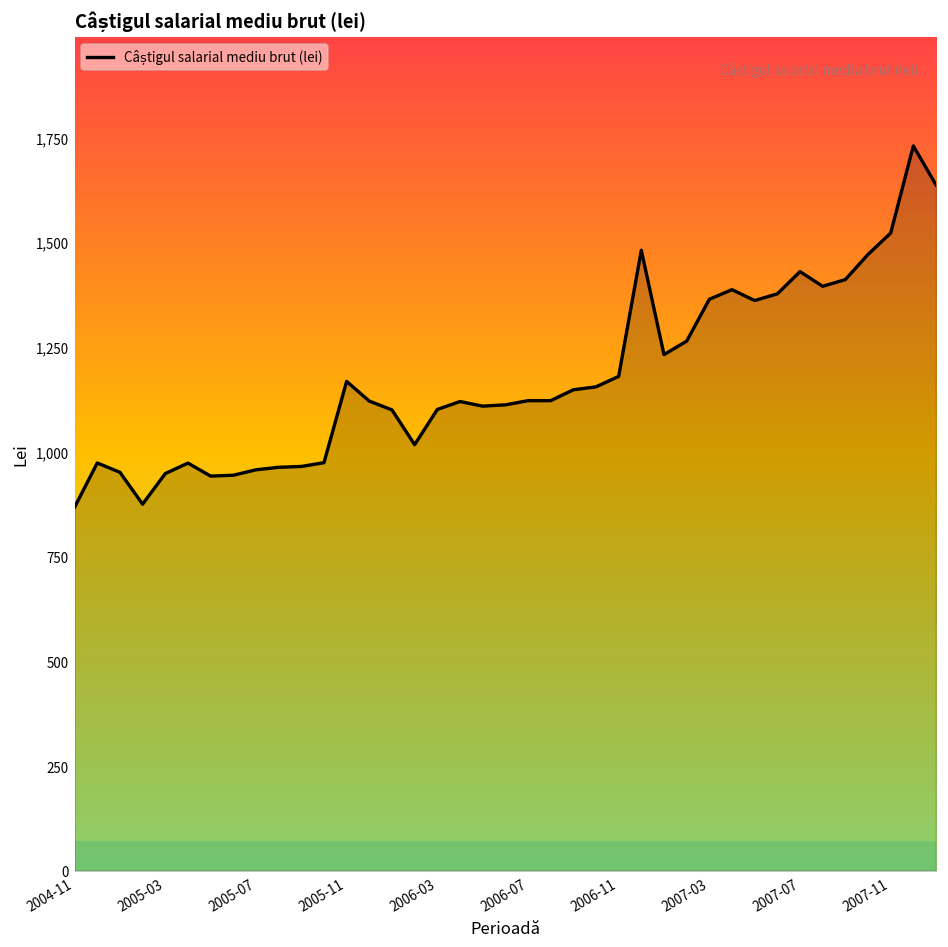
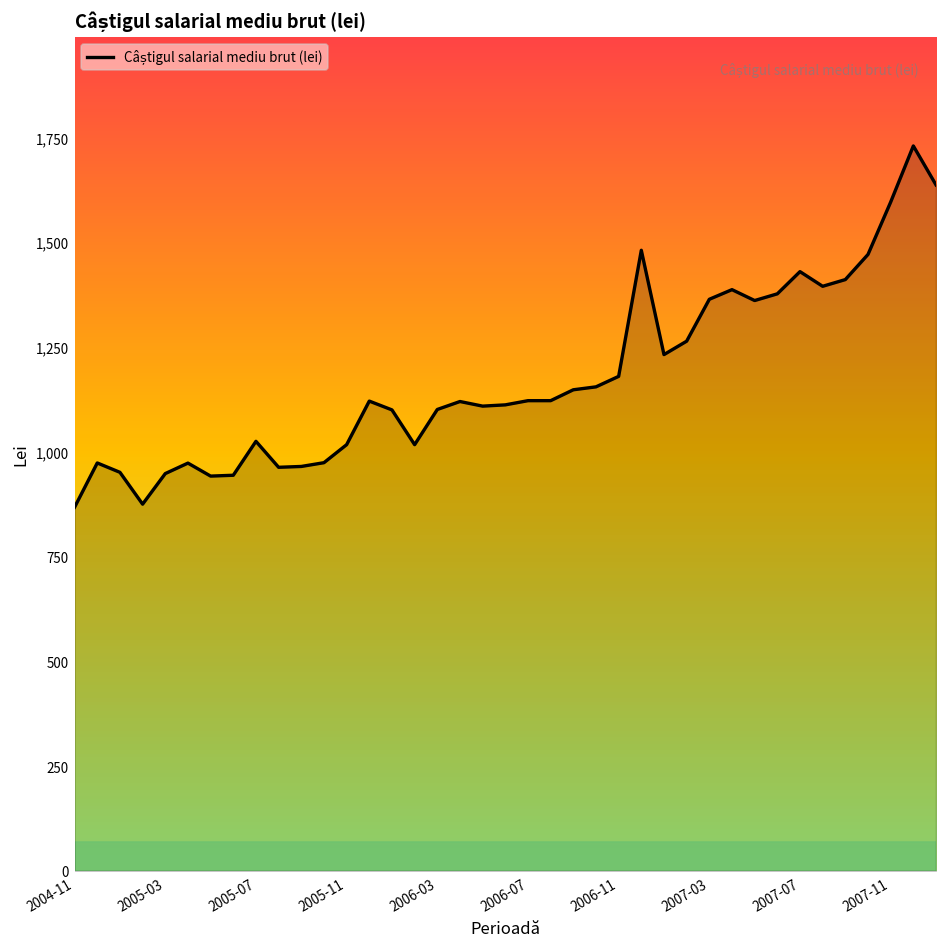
  {
    "2004-11": "870",
    "2005-03": "950",
-   "2005-07": "960",
-   "2005-11": "1,170",
+   "2005-07": "1,030",
+   "2005-11": "1,020",
    "2006-03": "1,100",
    "2006-07": "1,120",
    "2006-11": "1,180",
    "2007-03": "1,360",
    "2007-07": "1,430",
-   "2007-11": "1,520"
+   "2007-11": "1,600"
  }
